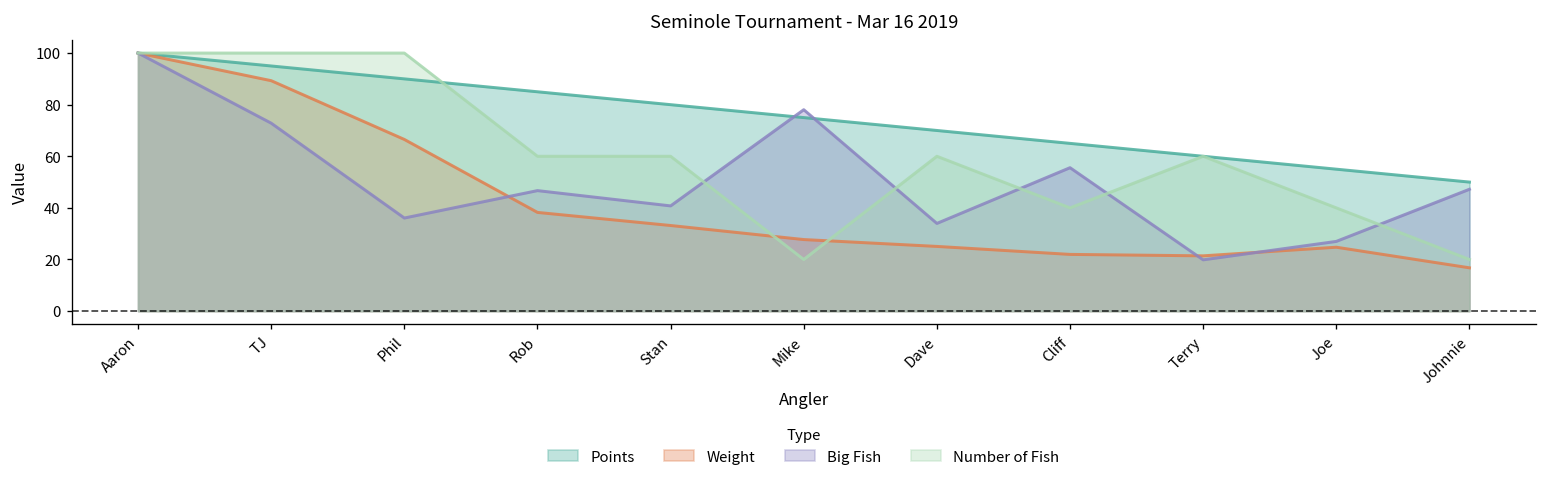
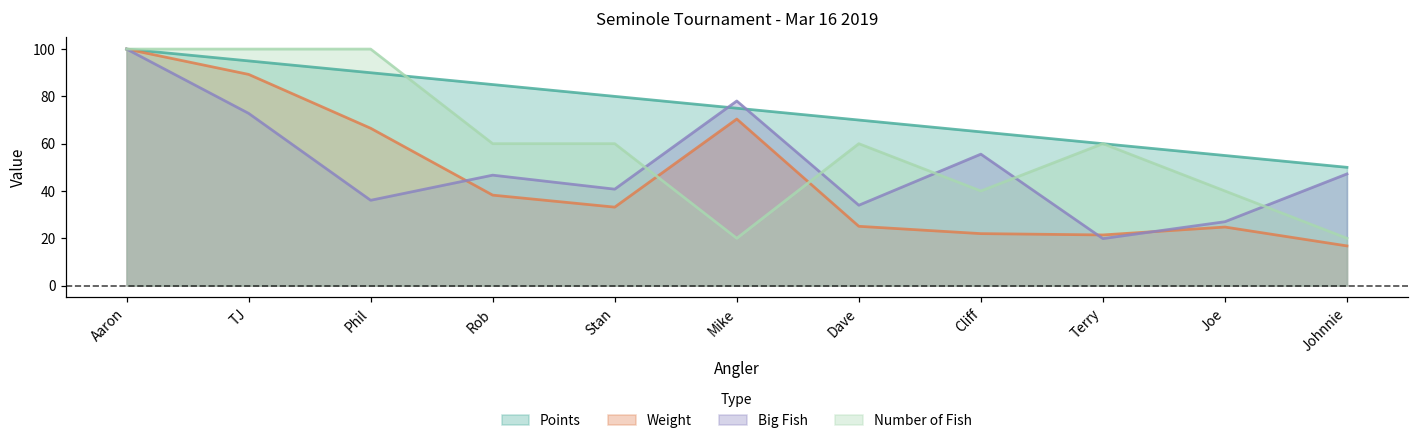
  {
    "Weight": {
      "TJ": 89,
      "Phil": 67,
      "Rob": 38,
      "Stan": 33,
-     "Mike": 28,
+     "Mike": 70,
      "Dave": 25,
      "Cliff": 22,
      "Terry": 21,
      "Joe": 25,
      "Johnnie": 17
    }
  }
